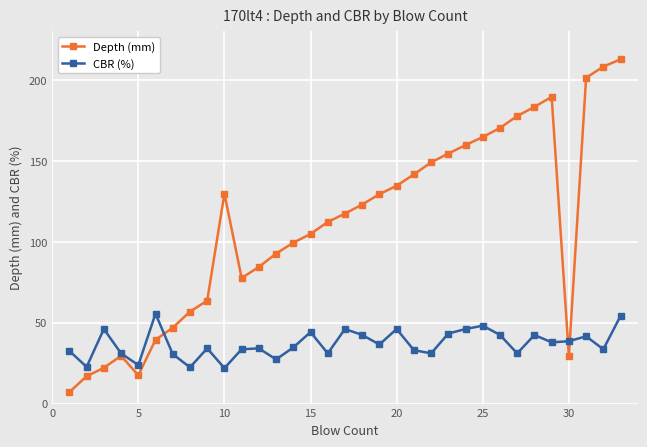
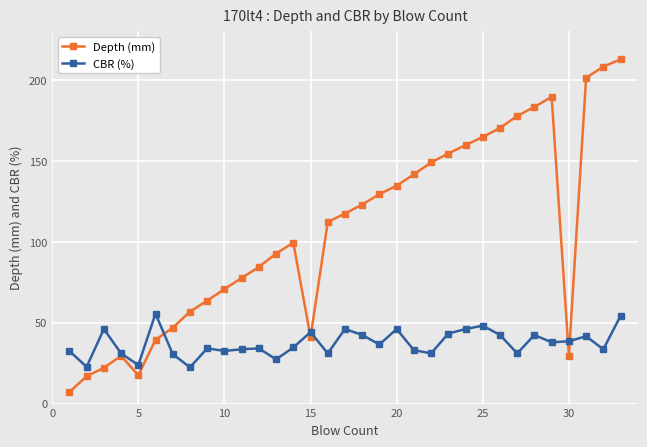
  {
    "Depth (mm)": {
      "5": 18,
-     "10": 130,
-     "15": 105,
+     "10": 71,
+     "15": 41,
      "20": 135,
      "25": 165,
      "30": 30
    },
    "CBR (%)": {
      "5": 24,
-     "10": 22,
+     "10": 33,
      "15": 44,
      "20": 46,
      "25": 48,
      "30": 39
    }
  }
